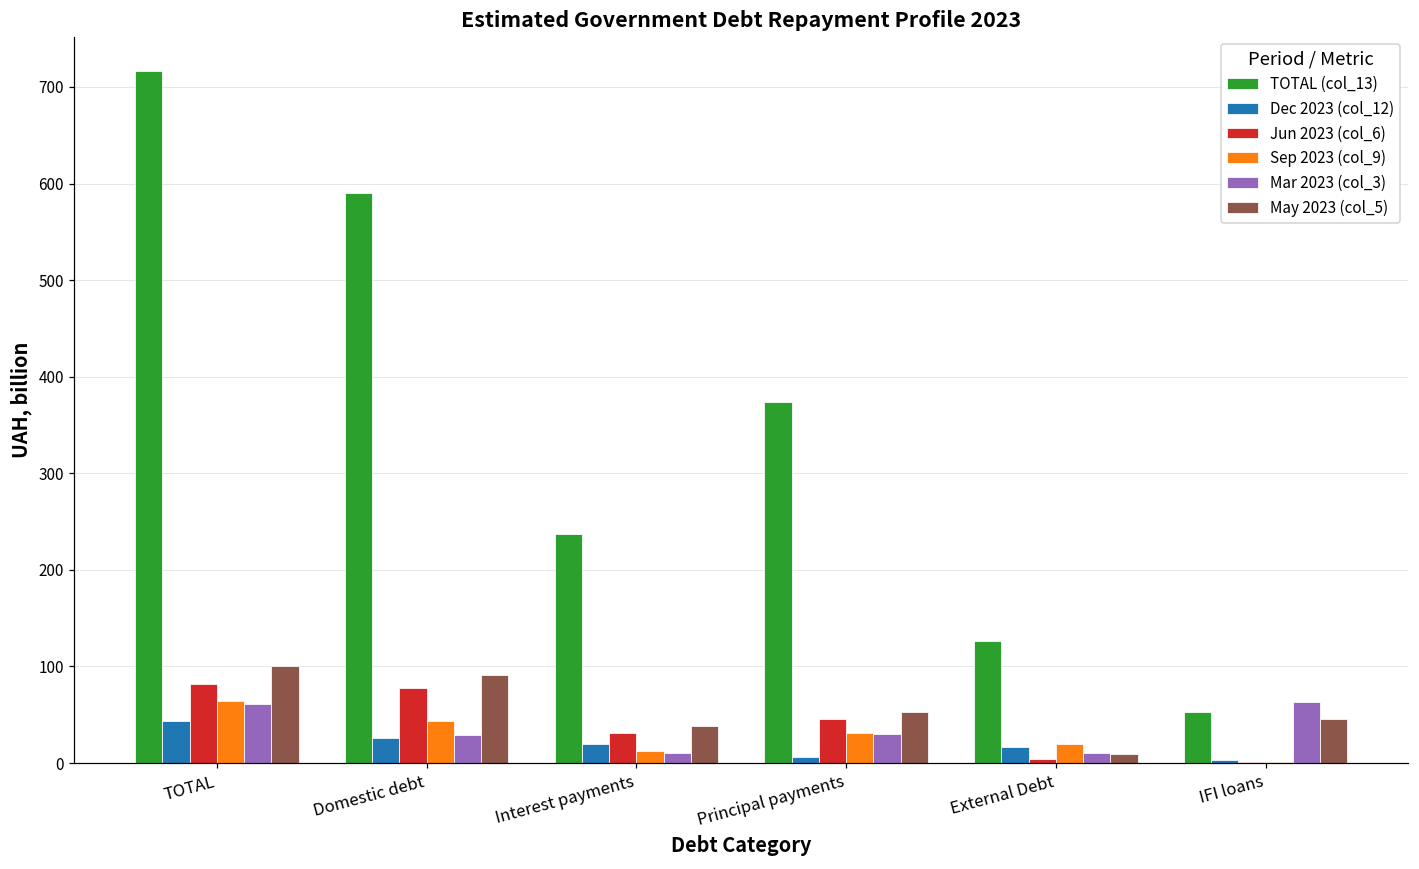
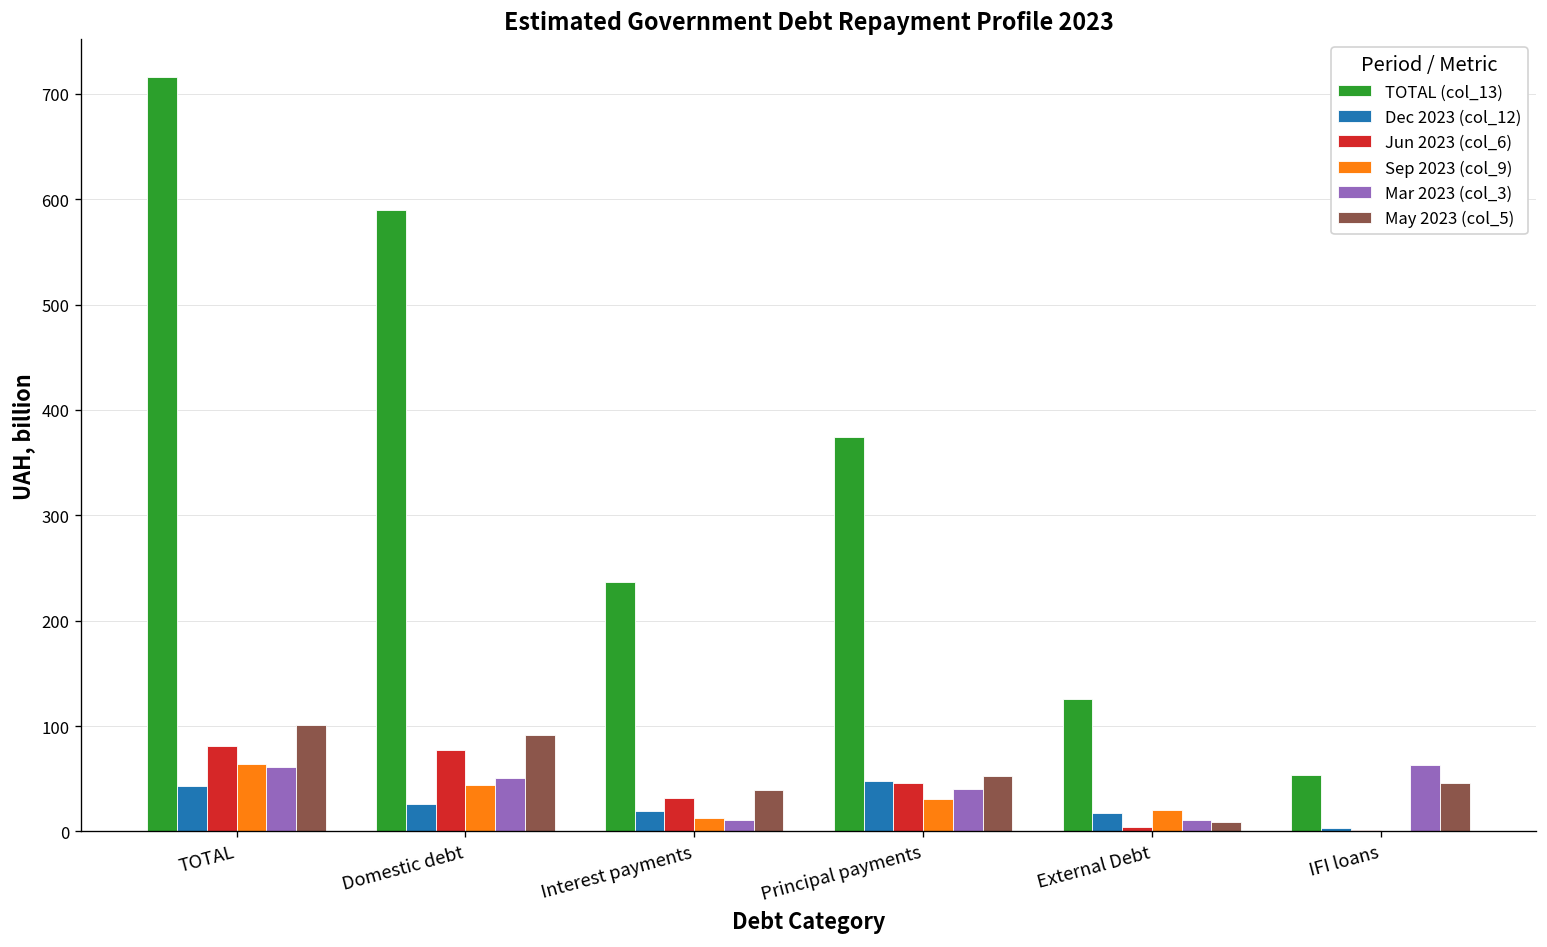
  {
    "TOTAL (col_13)": {
      "TOTAL": 720,
      "Domestic debt": 590,
      "Interest payments": 240,
      "Principal payments": 370,
      "External Debt": 130,
      "IFI loans": 50
    },
    "Dec 2023 (col_12)": {
      "TOTAL": 40,
      "Domestic debt": 30,
      "Interest payments": 20,
-     "Principal payments": 10,
+     "Principal payments": 50,
      "External Debt": 20,
      "IFI loans": 0
    },
    "Jun 2023 (col_6)": {
      "TOTAL": 80,
      "Domestic debt": 80,
      "Interest payments": 30,
      "Principal payments": 50,
      "External Debt": 0
    },
    "Sep 2023 (col_9)": {
      "TOTAL": 60,
      "Domestic debt": 40,
      "Interest payments": 10,
      "Principal payments": 30,
      "External Debt": 20
    },
    "Mar 2023 (col_3)": {
      "TOTAL": 60,
-     "Domestic debt": 30,
+     "Domestic debt": 50,
      "Interest payments": 10,
-     "Principal payments": 30,
+     "Principal payments": 40,
      "External Debt": 10,
      "IFI loans": 60
    },
    "May 2023 (col_5)": {
      "TOTAL": 100,
      "Domestic debt": 90,
      "Interest payments": 40,
      "Principal payments": 50,
      "External Debt": 10,
      "IFI loans": 50
    }
  }
